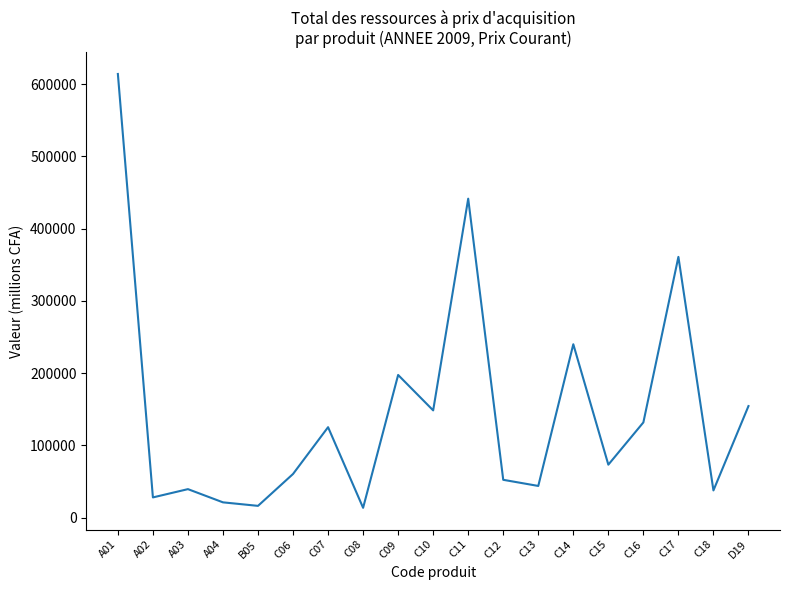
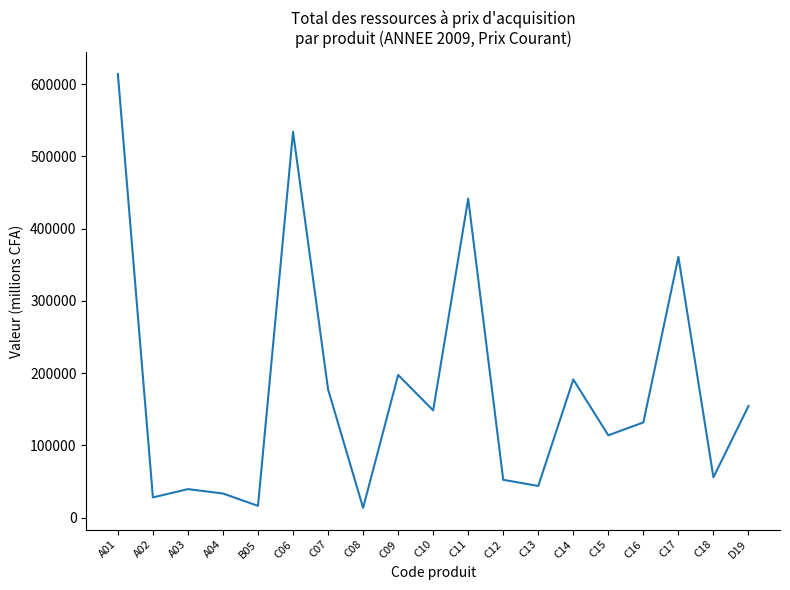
  {
    "A01": 610000,
    "A02": 30000,
    "A03": 40000,
-   "A04": 20000,
+   "A04": 30000,
    "B05": 20000,
-   "C06": 60000,
-   "C07": 130000,
+   "C06": 530000,
+   "C07": 180000,
    "C08": 10000,
    "C09": 200000,
    "C10": 150000,
    "C11": 440000,
    "C12": 50000,
    "C13": 40000,
-   "C14": 240000,
-   "C15": 70000,
+   "C14": 190000,
+   "C15": 110000,
    "C16": 130000,
    "C17": 360000,
-   "C18": 40000,
+   "C18": 60000,
    "D19": 150000
  }
